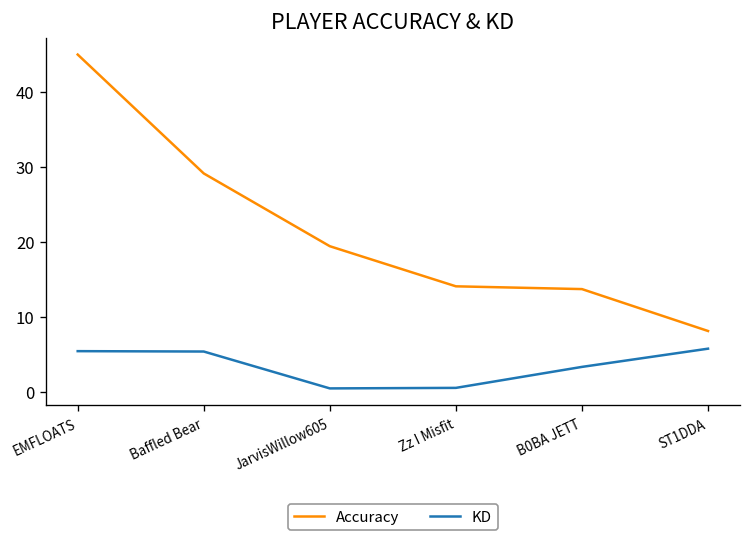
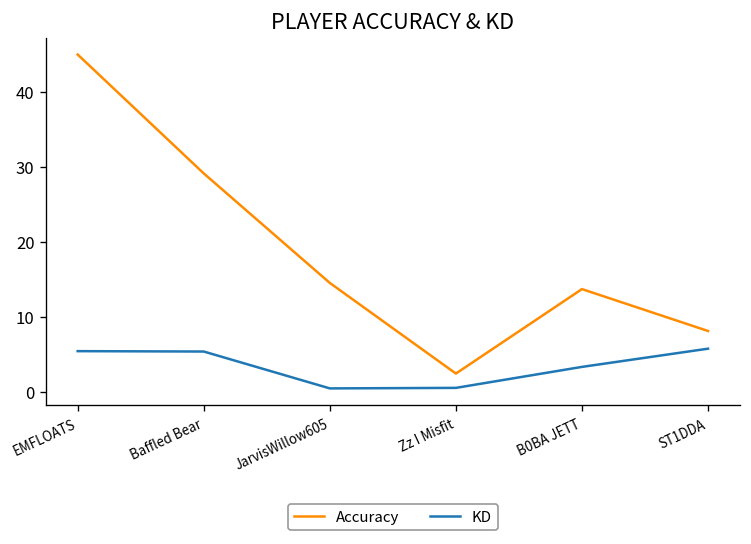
  {
    "Accuracy": {
      "EMFLOATS": 45,
      "Baffled Bear": 29,
-     "JarvisWillow605": 19,
-     "Zz I Misfit": 14,
+     "JarvisWillow605": 15,
+     "Zz I Misfit": 2,
      "B0BA JETT": 14,
      "ST1DDA": 8
    },
    "KD": {
      "EMFLOATS": 5,
      "Baffled Bear": 5,
      "JarvisWillow605": 0,
      "Zz I Misfit": 1,
      "B0BA JETT": 3,
      "ST1DDA": 6
    }
  }
